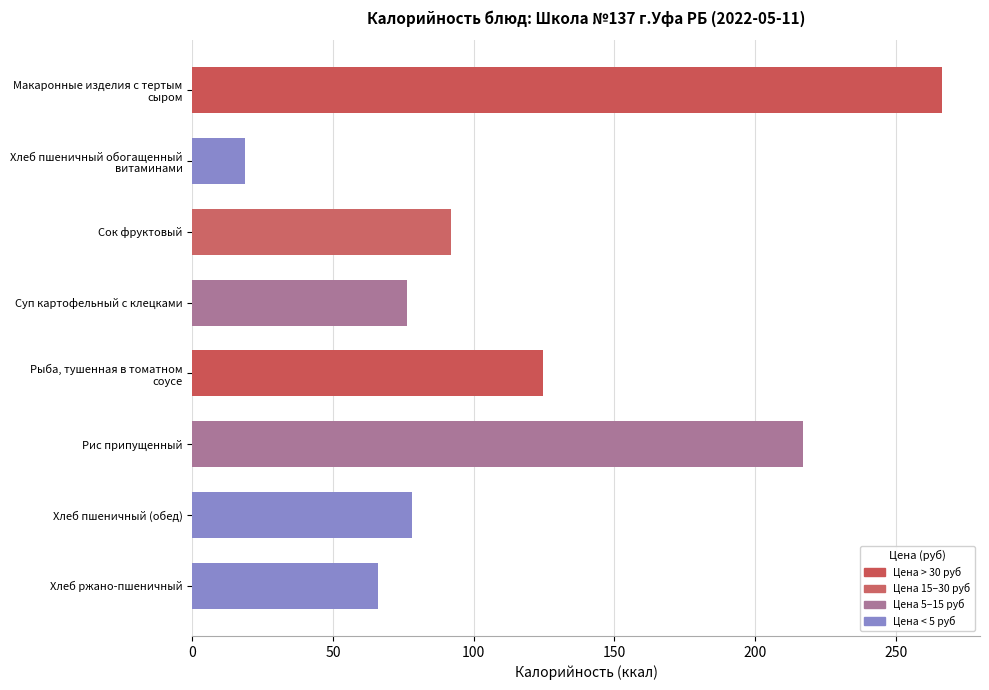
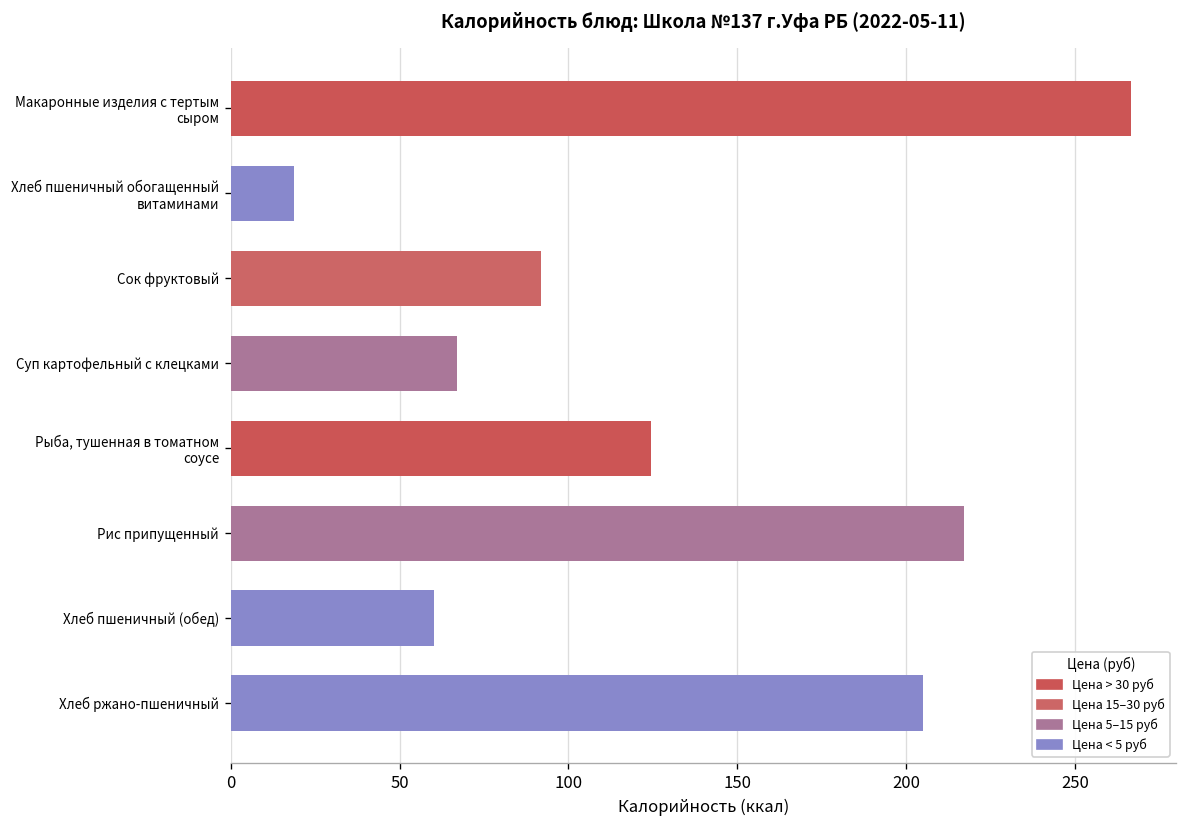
  {
    "Макаронные изделия с тертым сыром": 267,
    "Хлеб пшеничный обогащенный витаминами": 19,
    "Сок фруктовый": 92,
-   "Суп картофельный с клецками": 76,
+   "Суп картофельный с клецками": 67,
    "Рыба, тушенная в томатном соусе": 125,
    "Рис припущенный": 217,
-   "Хлеб пшеничный (обед)": 78,
-   "Хлеб ржано-пшеничный": 66
+   "Хлеб пшеничный (обед)": 60,
+   "Хлеб ржано-пшеничный": 205
  }
